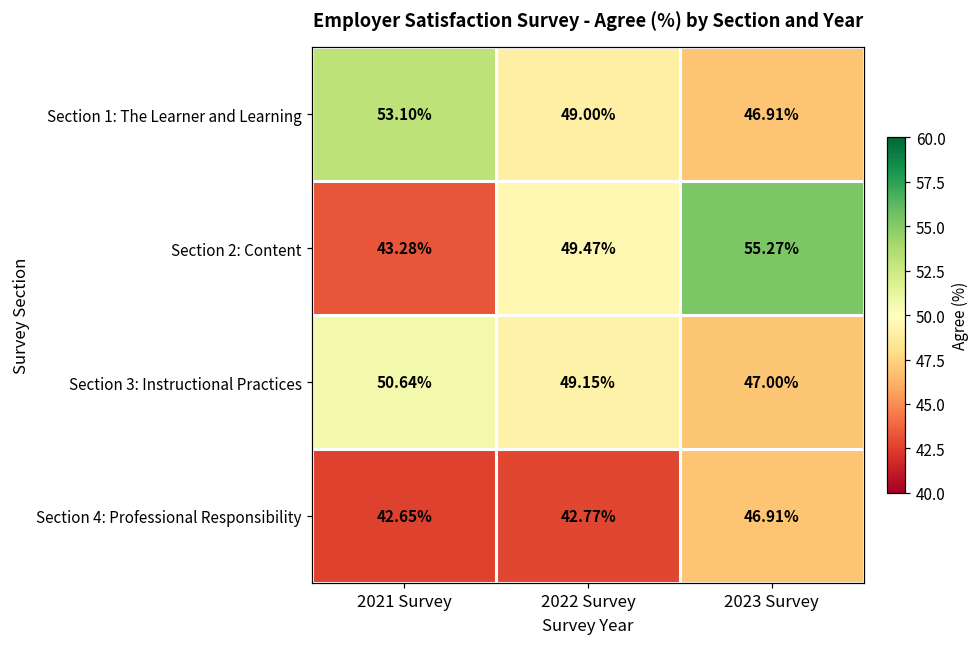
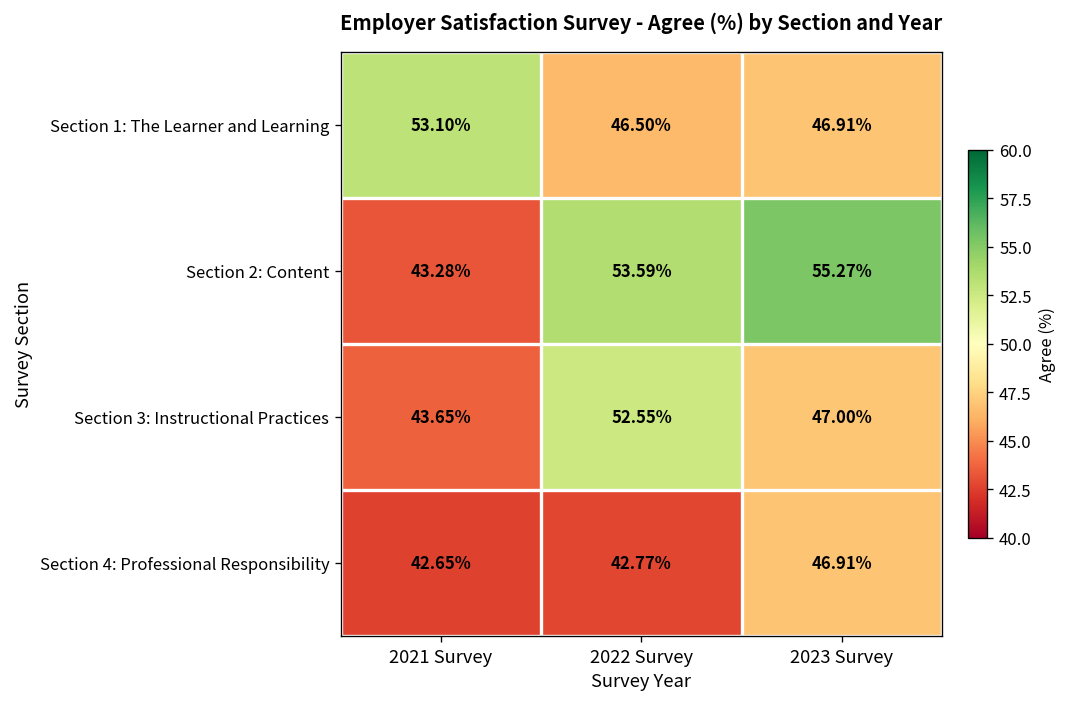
  {
    "Section 1: The Learner and Learning": {
      "2021 Survey": "53.10%",
-     "2022 Survey": "49.00%",
+     "2022 Survey": "46.50%",
      "2023 Survey": "46.91%"
    },
    "Section 2: Content": {
      "2021 Survey": "43.28%",
-     "2022 Survey": "49.47%",
+     "2022 Survey": "53.59%",
      "2023 Survey": "55.27%"
    },
    "Section 3: Instructional Practices": {
-     "2021 Survey": "50.64%",
-     "2022 Survey": "49.15%",
+     "2021 Survey": "43.65%",
+     "2022 Survey": "52.55%",
      "2023 Survey": "47.00%"
    },
    "Section 4: Professional Responsibility": {
      "2021 Survey": "42.65%",
      "2022 Survey": "42.77%",
      "2023 Survey": "46.91%"
    }
  }
